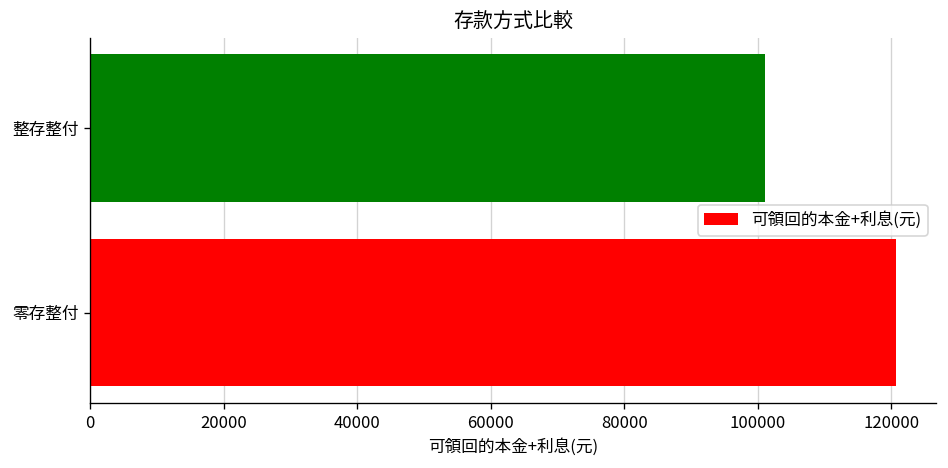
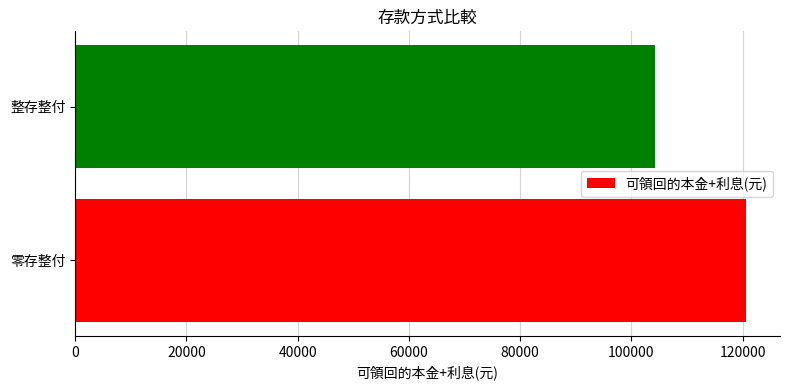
  {
-   "整存整付": 101000,
+   "整存整付": 104000,
    "零存整付": 121000
  }
